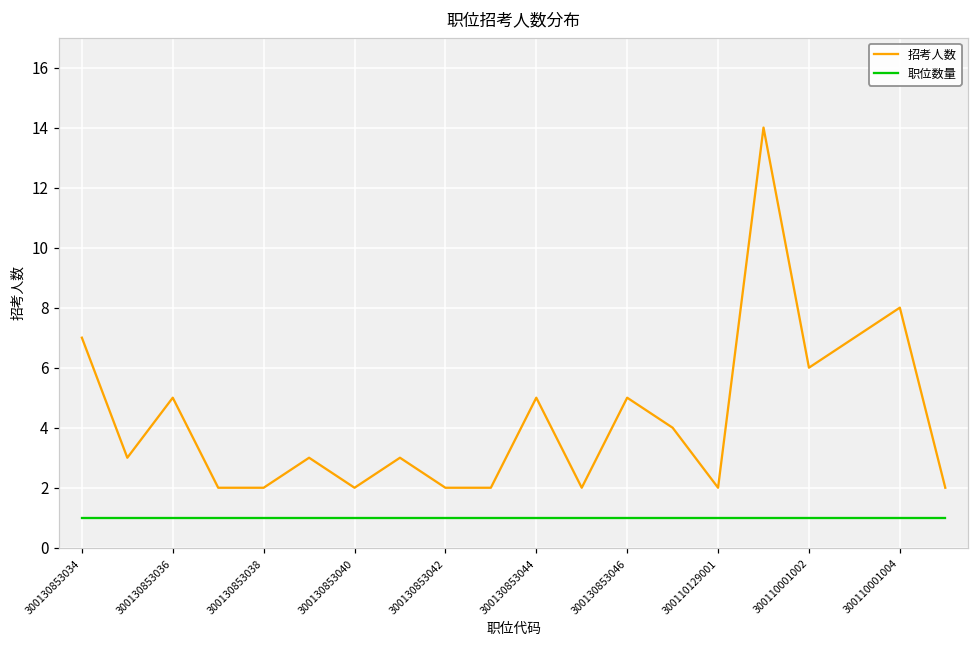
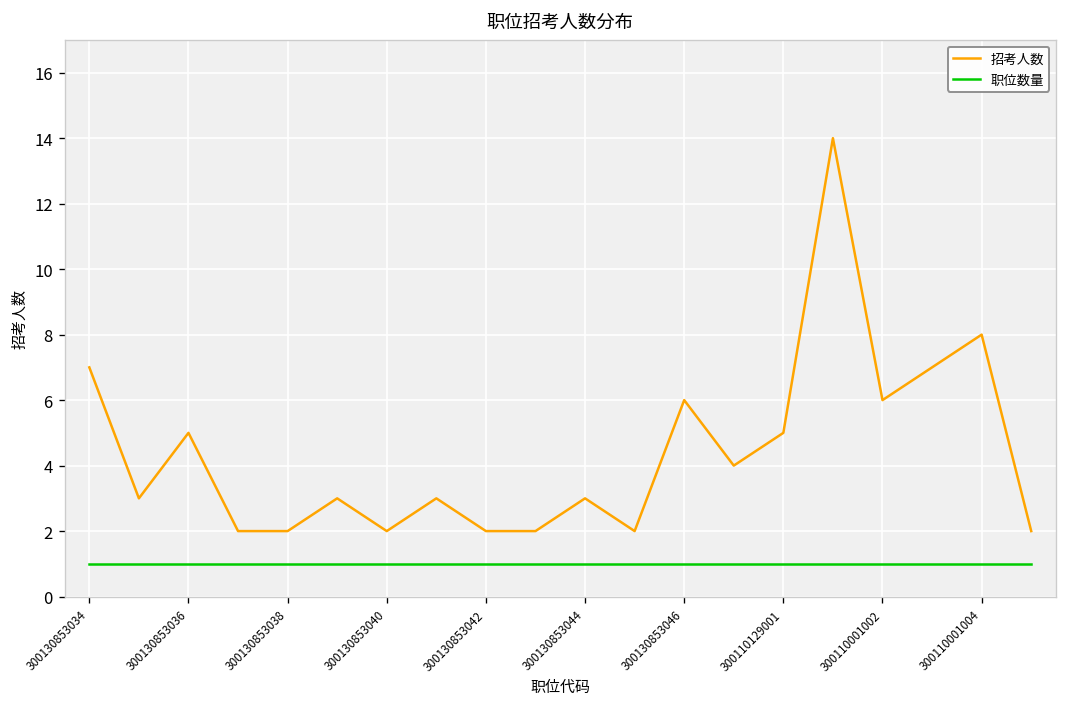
  {
    "招考人数": {
      "300130853034": 7,
      "300130853036": 5,
      "300130853038": 2,
      "300130853040": 2,
      "300130853042": 2,
-     "300130853044": 5,
-     "300130853046": 5,
-     "300110129001": 2,
+     "300130853044": 3,
+     "300130853046": 6,
+     "300110129001": 5,
      "300110001002": 6,
      "300110001004": 8
    },
    "职位数量": {
      "300130853034": 1,
      "300130853036": 1,
      "300130853038": 1,
      "300130853040": 1,
      "300130853042": 1,
      "300130853044": 1,
      "300130853046": 1,
      "300110129001": 1,
      "300110001002": 1,
      "300110001004": 1
    }
  }
